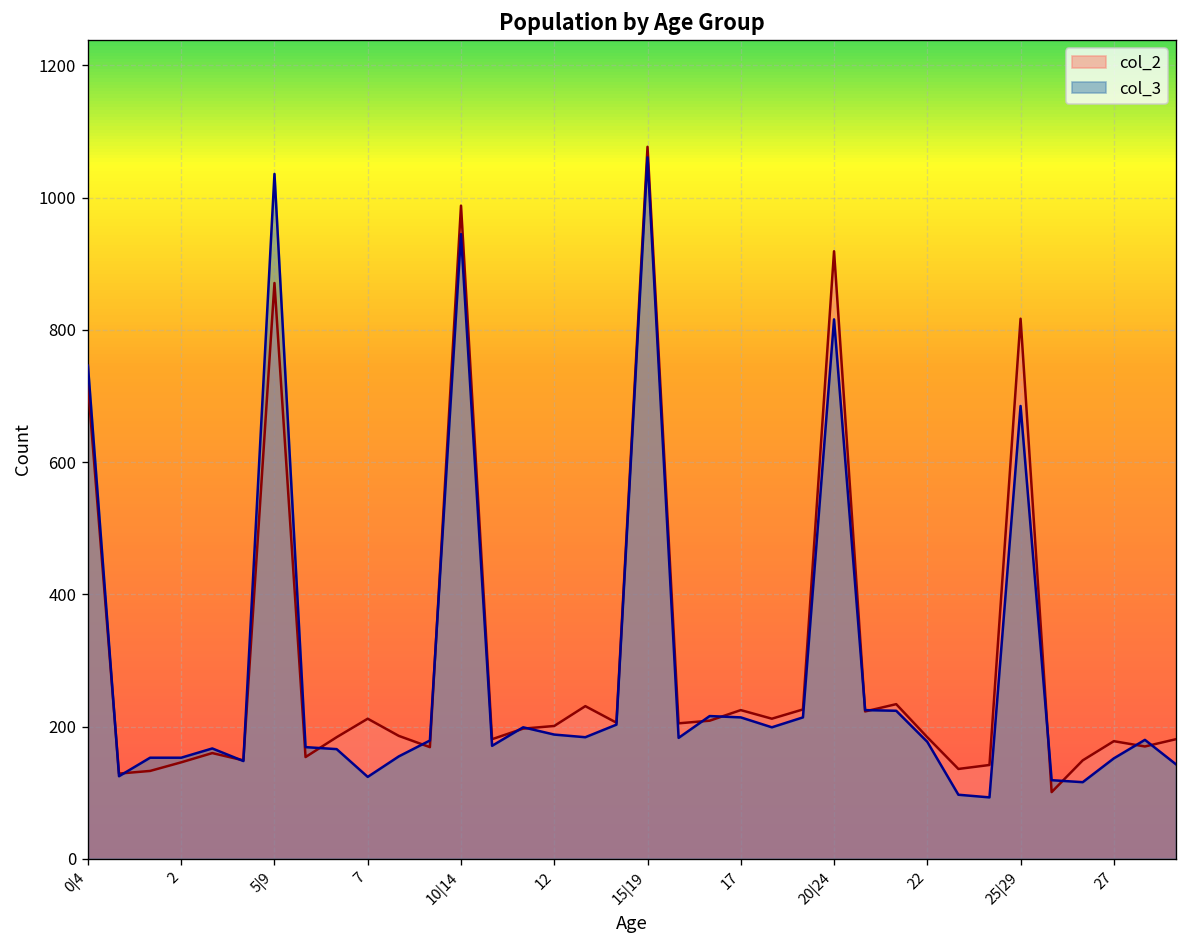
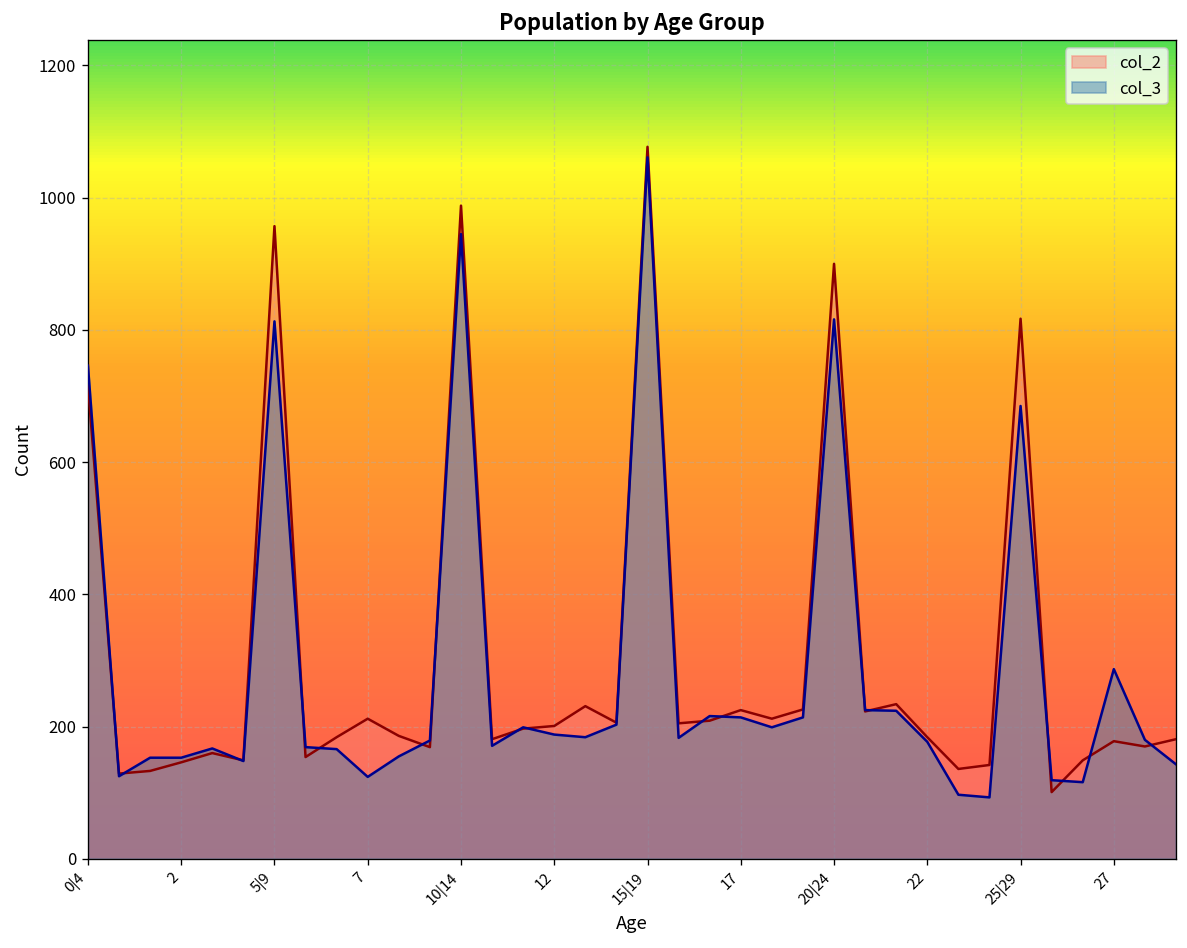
  {
    "col_2": {
      "0|4": 720,
      "2": 150,
-     "5|9": 870,
+     "5|9": 960,
      "7": 210,
      "10|14": 990,
      "12": 200,
      "15|19": 1080,
      "17": 230,
-     "20|24": 920,
+     "20|24": 900,
      "22": 180,
      "25|29": 820,
      "27": 180
    },
    "col_3": {
      "0|4": 750,
      "2": 150,
-     "5|9": 1040,
+     "5|9": 810,
      "7": 120,
      "10|14": 950,
      "12": 190,
      "15|19": 1060,
      "17": 210,
      "20|24": 820,
      "22": 180,
      "25|29": 690,
-     "27": 150
+     "27": 290
    }
  }
